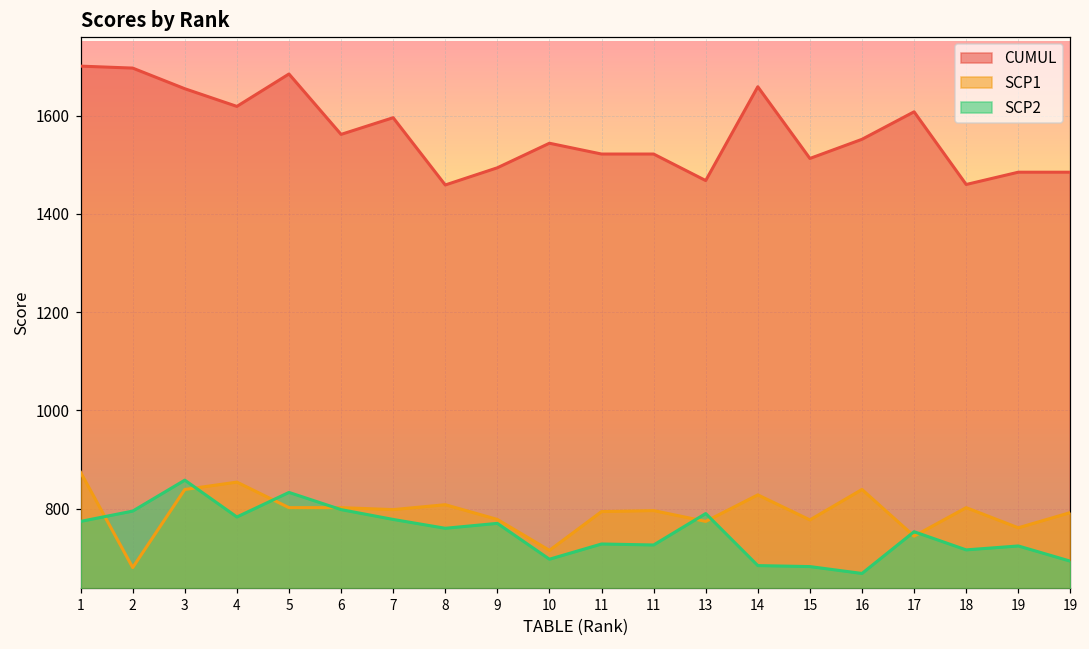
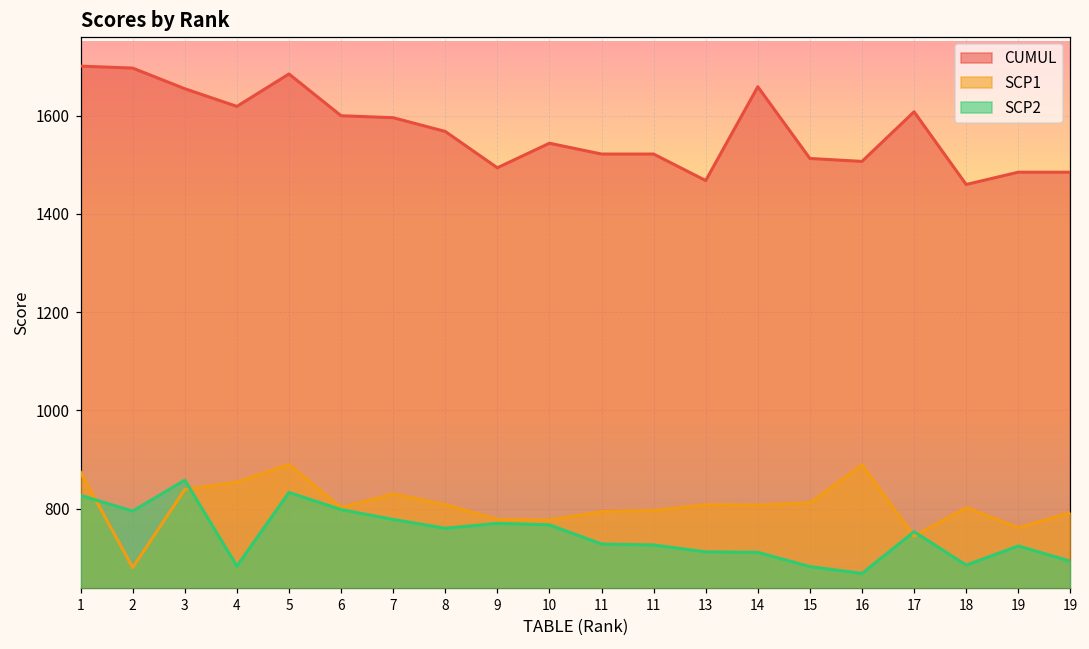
  {
    "CUMUL": {
      "1": 1700,
      "2": 1700,
      "3": 1660,
      "4": 1620,
      "5": 1690,
-     "6": 1560,
+     "6": 1600,
      "7": 1600,
-     "8": 1460,
+     "8": 1570,
      "9": 1490,
      "10": 1540,
      "13": 1470,
      "14": 1660,
      "15": 1510,
-     "16": 1550,
+     "16": 1510,
      "17": 1610,
      "18": 1460
    },
    "SCP1": {
      "1": 870,
      "2": 680,
      "3": 840,
      "4": 850,
-     "5": 800,
-     "7": 800,
+     "5": 890,
+     "7": 830,
      "8": 810,
      "9": 780,
-     "10": 720,
-     "13": 770,
-     "14": 830,
-     "15": 780,
-     "16": 840,
+     "10": 780,
+     "13": 810,
+     "14": 810,
+     "15": 810,
+     "16": 890,
      "17": 740,
      "18": 800
    },
    "SCP2": {
-     "1": 770,
+     "1": 830,
      "2": 800,
      "3": 860,
-     "4": 780,
+     "4": 680,
      "5": 830,
      "7": 780,
      "8": 760,
      "9": 770,
-     "10": 700,
-     "13": 790,
-     "14": 680,
+     "10": 770,
+     "13": 710,
+     "14": 710,
      "15": 680,
      "16": 670,
      "17": 750,
-     "18": 720
+     "18": 690
    }
  }
